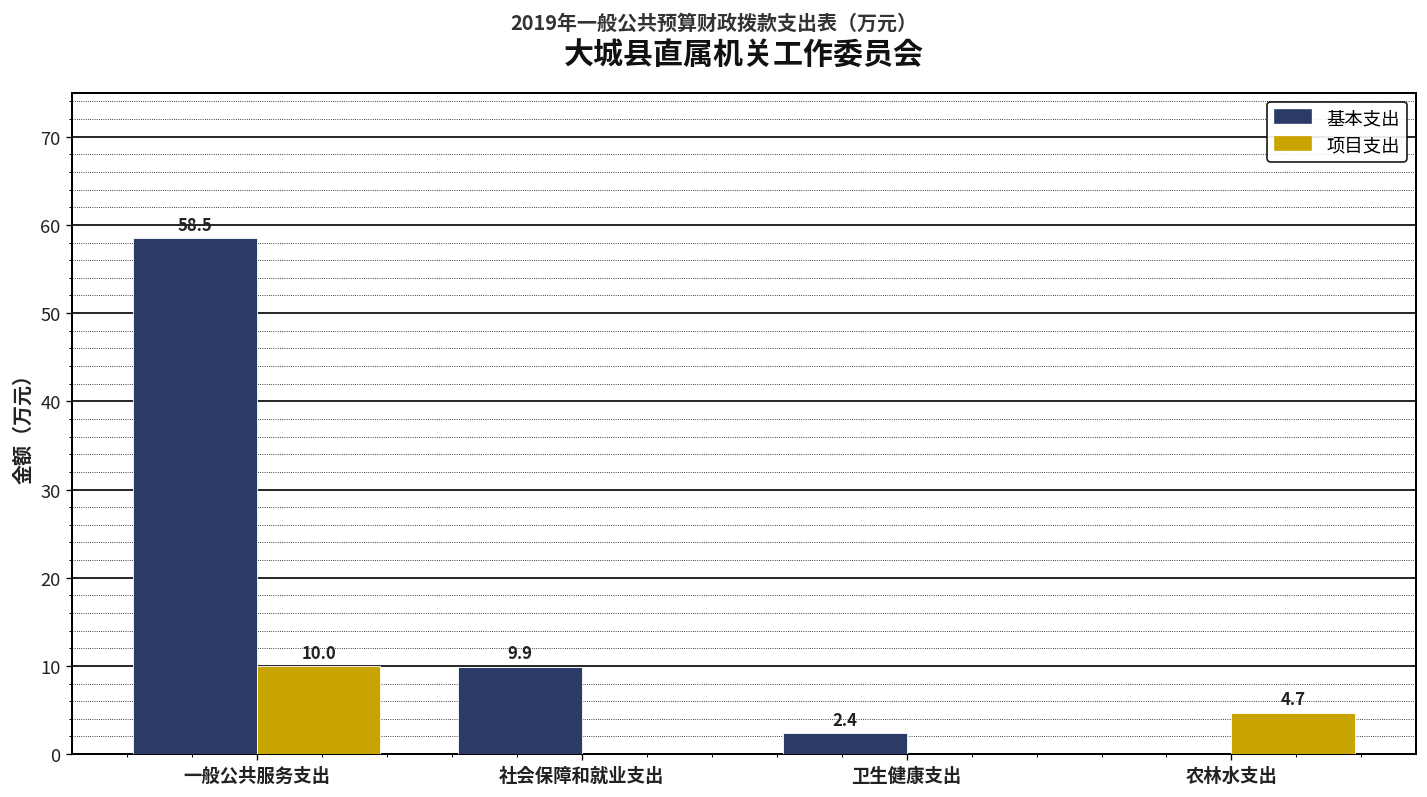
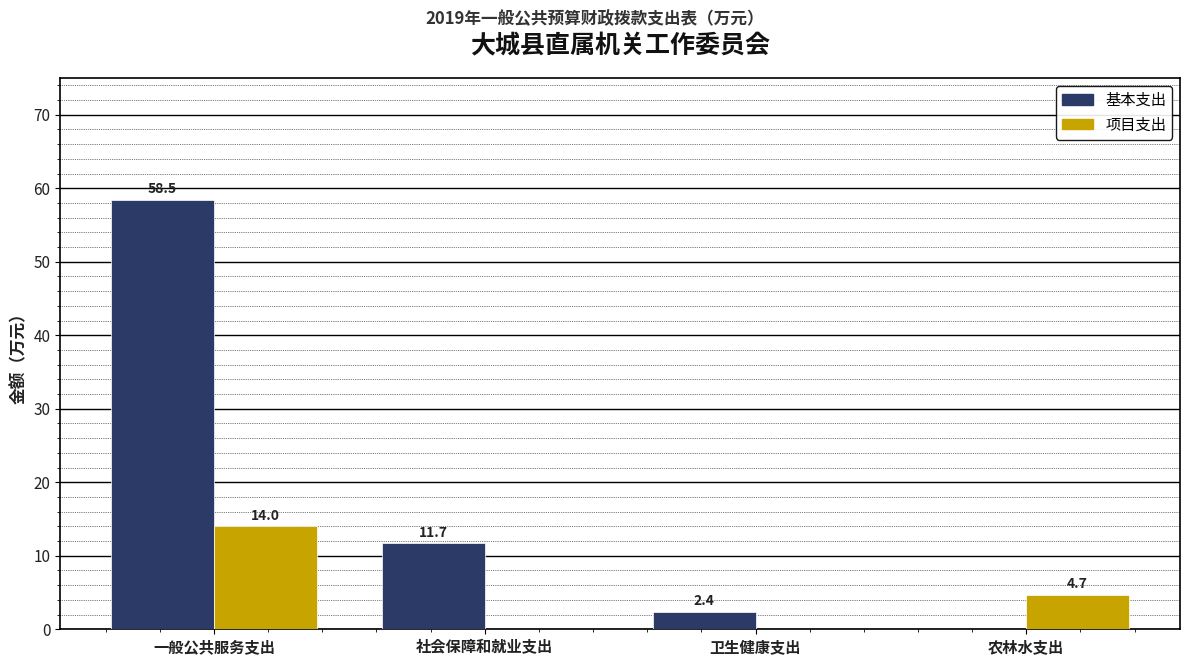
  {
    "基本支出": {
      "一般公共服务支出": 58.5,
-     "社会保障和就业支出": 9.9,
+     "社会保障和就业支出": 11.7,
      "卫生健康支出": 2.4
    },
    "项目支出": {
-     "一般公共服务支出": 10.0,
+     "一般公共服务支出": 14.0,
      "农林水支出": 4.7
    }
  }
